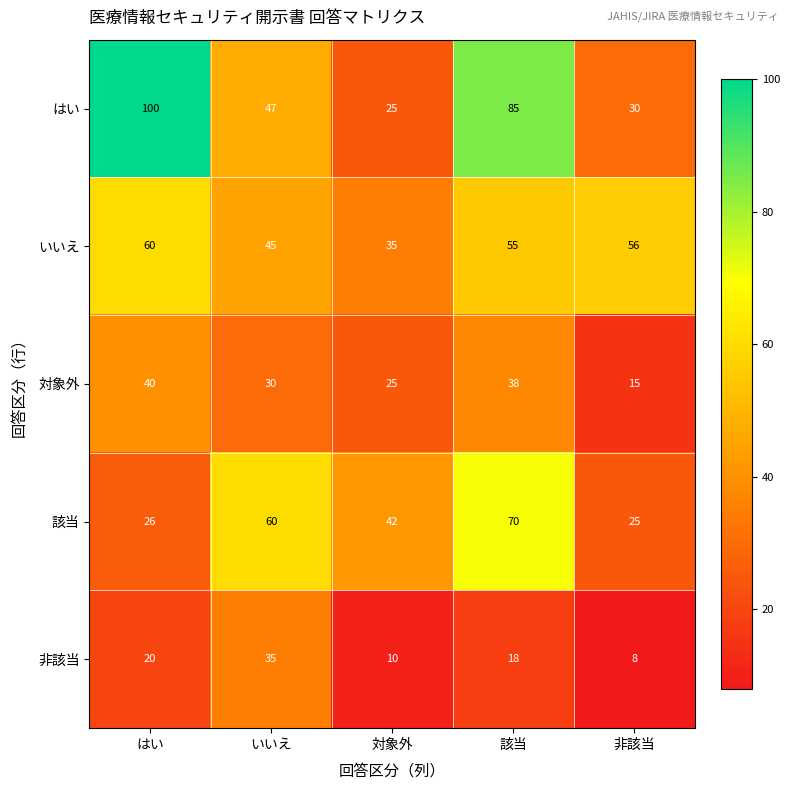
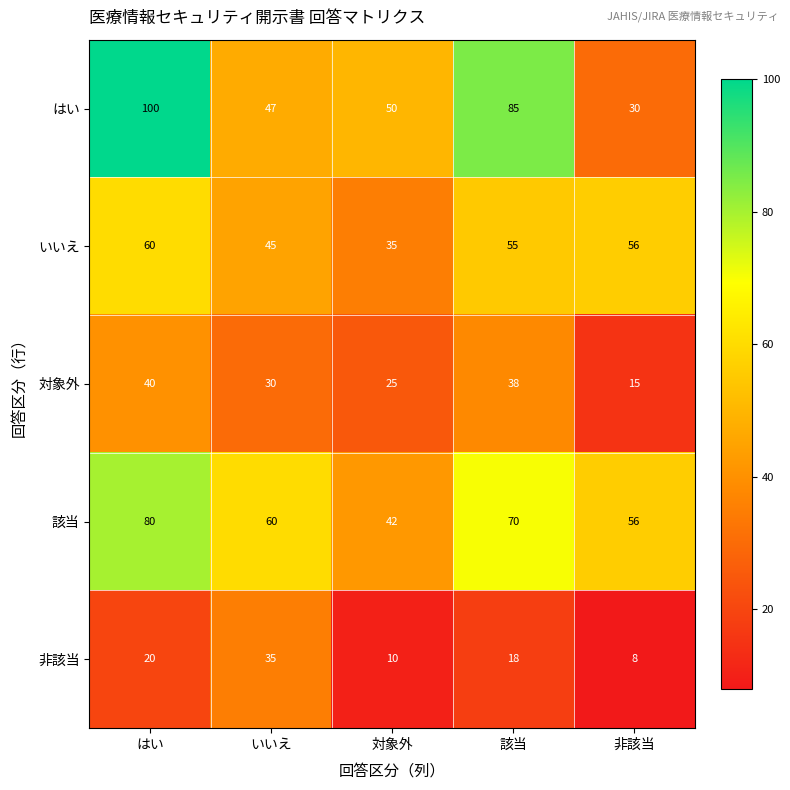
  {
    "はい": {
      "はい": 100,
      "いいえ": 47,
-     "対象外": 25,
+     "対象外": 50,
      "該当": 85,
      "非該当": 30
    },
    "いいえ": {
      "はい": 60,
      "いいえ": 45,
      "対象外": 35,
      "該当": 55,
      "非該当": 56
    },
    "対象外": {
      "はい": 40,
      "いいえ": 30,
      "対象外": 25,
      "該当": 38,
      "非該当": 15
    },
    "該当": {
-     "はい": 26,
+     "はい": 80,
      "いいえ": 60,
      "対象外": 42,
      "該当": 70,
-     "非該当": 25
+     "非該当": 56
    },
    "非該当": {
      "はい": 20,
      "いいえ": 35,
      "対象外": 10,
      "該当": 18,
      "非該当": 8
    }
  }
